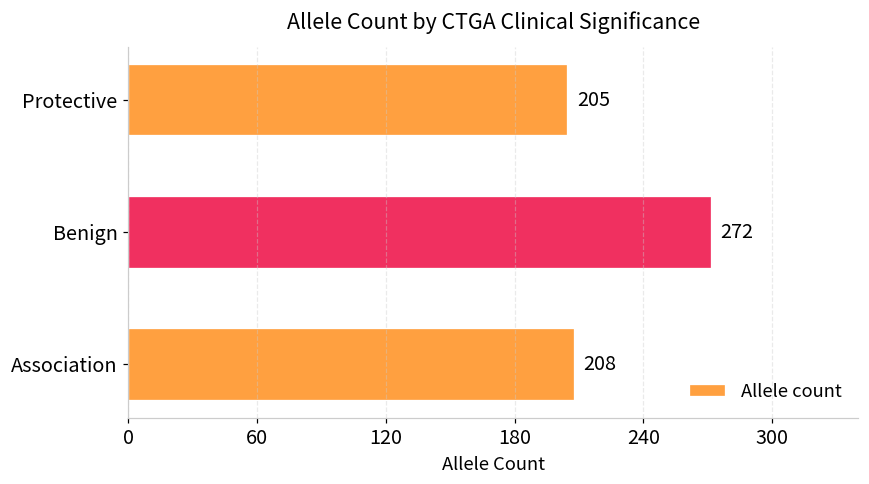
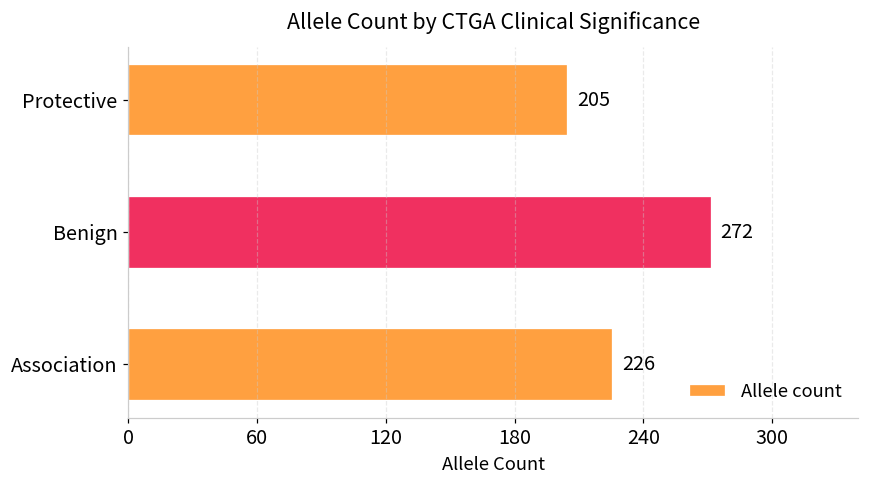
  {
    "Protective": 205,
    "Benign": 272,
-   "Association": 208
+   "Association": 226
  }
